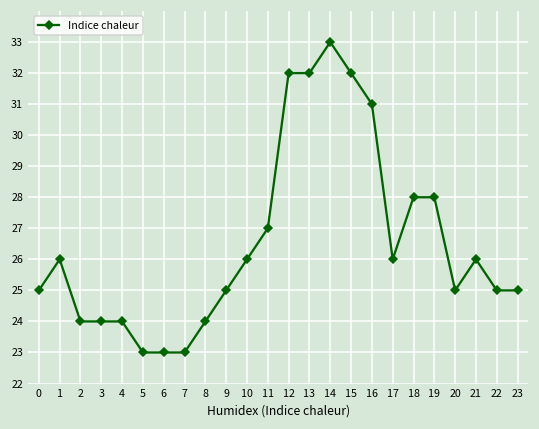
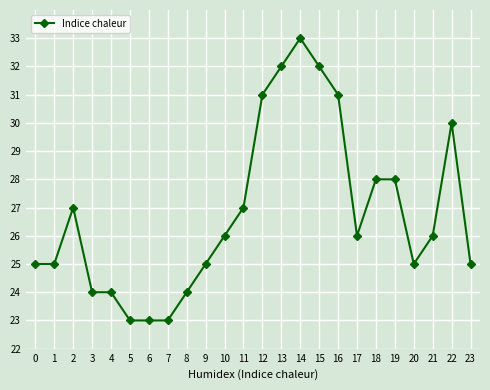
  {
    "0": 25,
-   "1": 26,
-   "2": 24,
+   "1": 25,
+   "2": 27,
    "3": 24,
    "4": 24,
    "5": 23,
    "6": 23,
    "7": 23,
    "8": 24,
    "9": 25,
    "10": 26,
    "11": 27,
-   "12": 32,
+   "12": 31,
    "13": 32,
    "14": 33,
    "15": 32,
    "16": 31,
    "17": 26,
    "18": 28,
    "19": 28,
    "20": 25,
    "21": 26,
-   "22": 25,
+   "22": 30,
    "23": 25
  }
